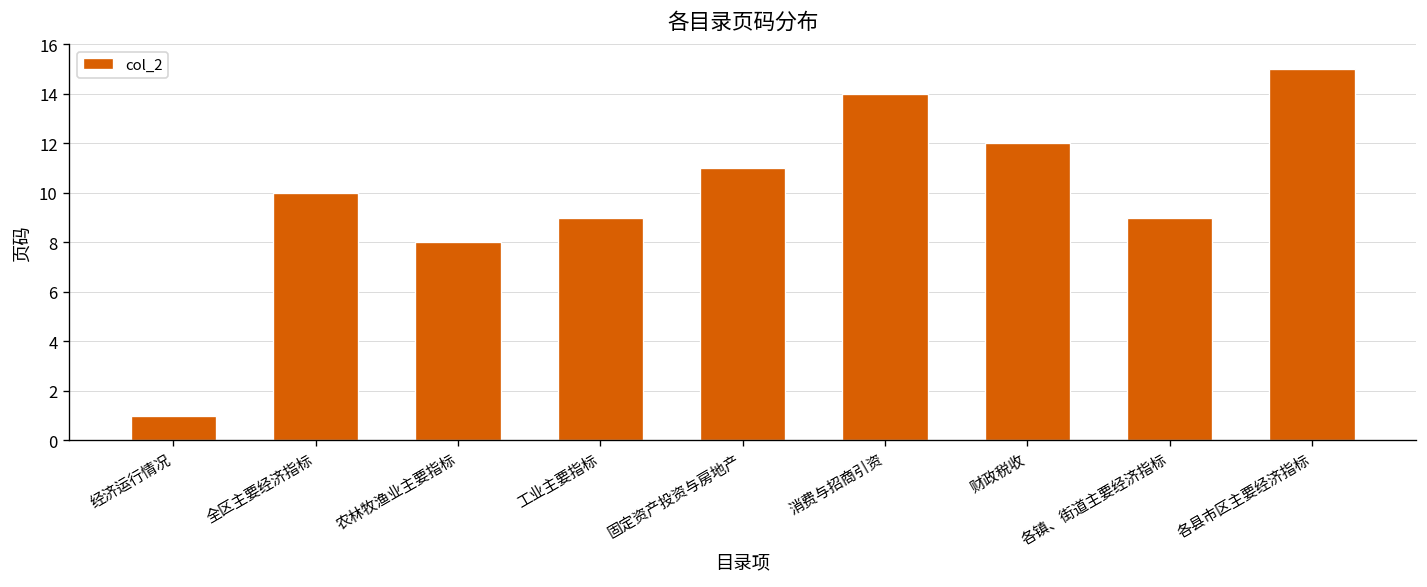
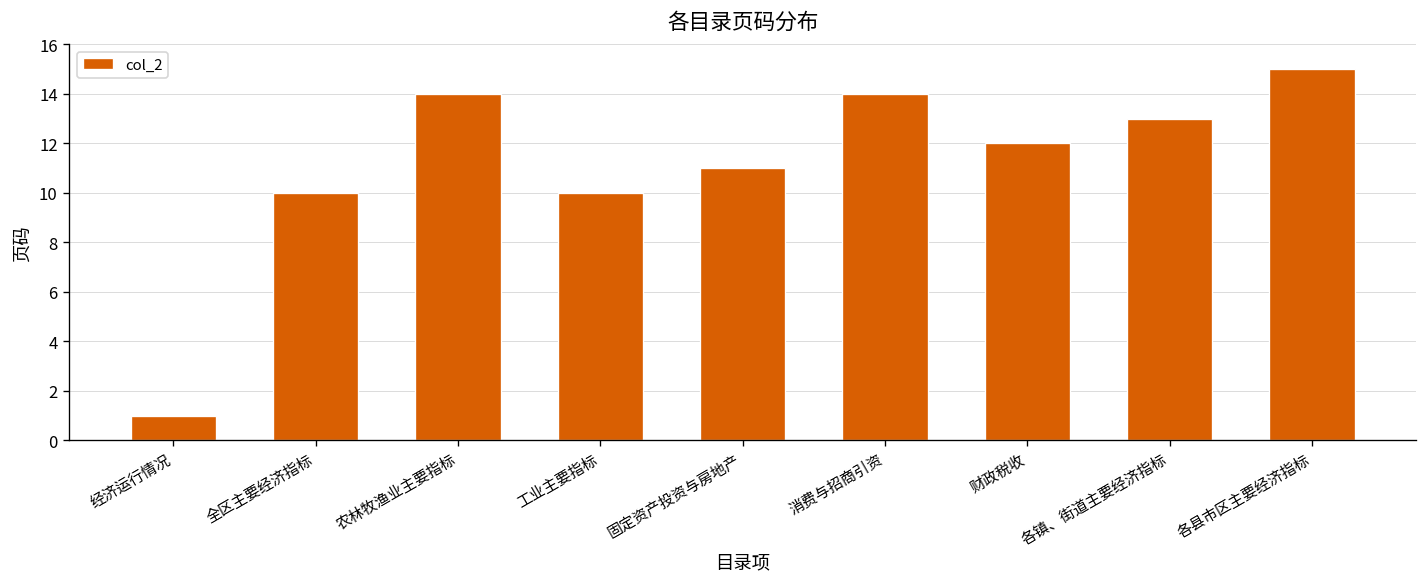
  {
    "经济运行情况": 1,
    "全区主要经济指标": 10,
-   "农林牧渔业主要指标": 8,
-   "工业主要指标": 9,
+   "农林牧渔业主要指标": 14,
+   "工业主要指标": 10,
    "固定资产投资与房地产": 11,
    "消费与招商引资": 14,
    "财政税收": 12,
-   "各镇、街道主要经济指标": 9,
+   "各镇、街道主要经济指标": 13,
    "各县市区主要经济指标": 15
  }
